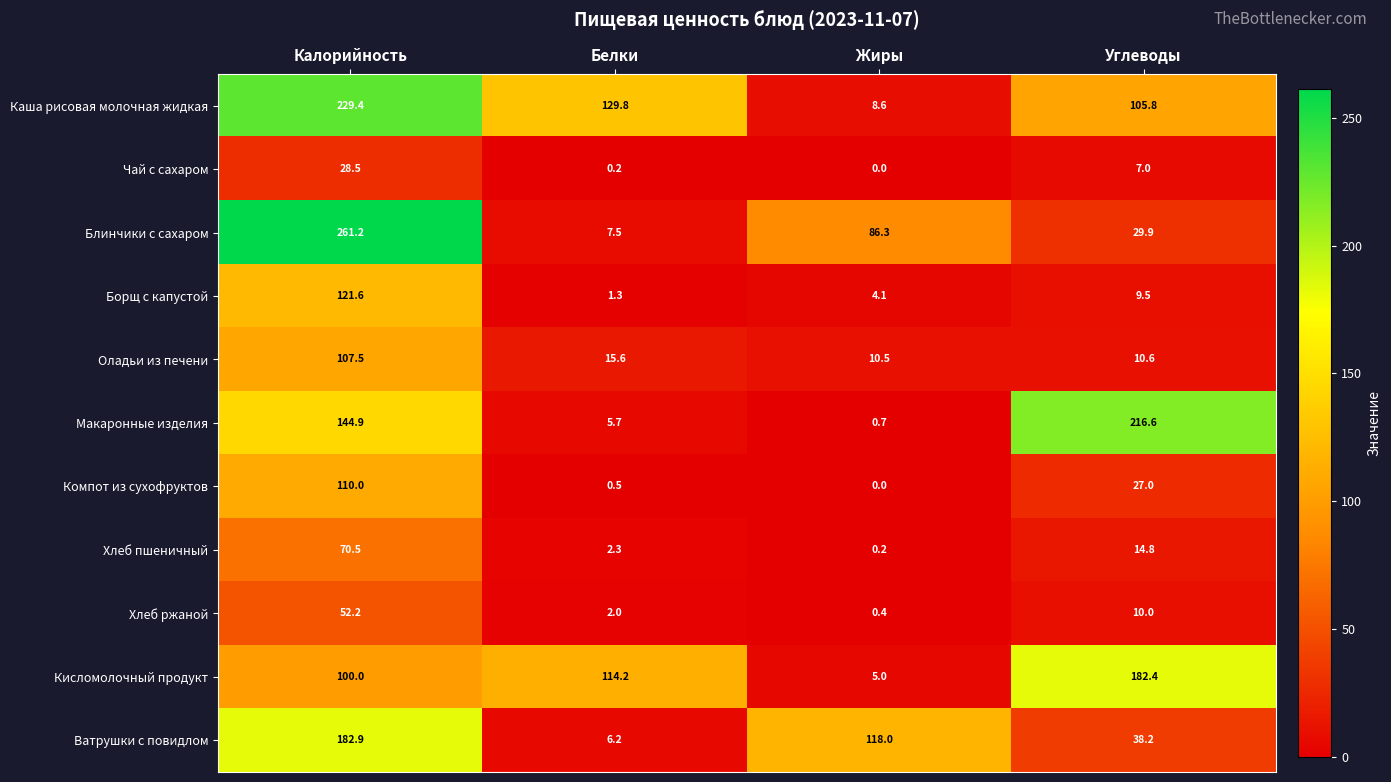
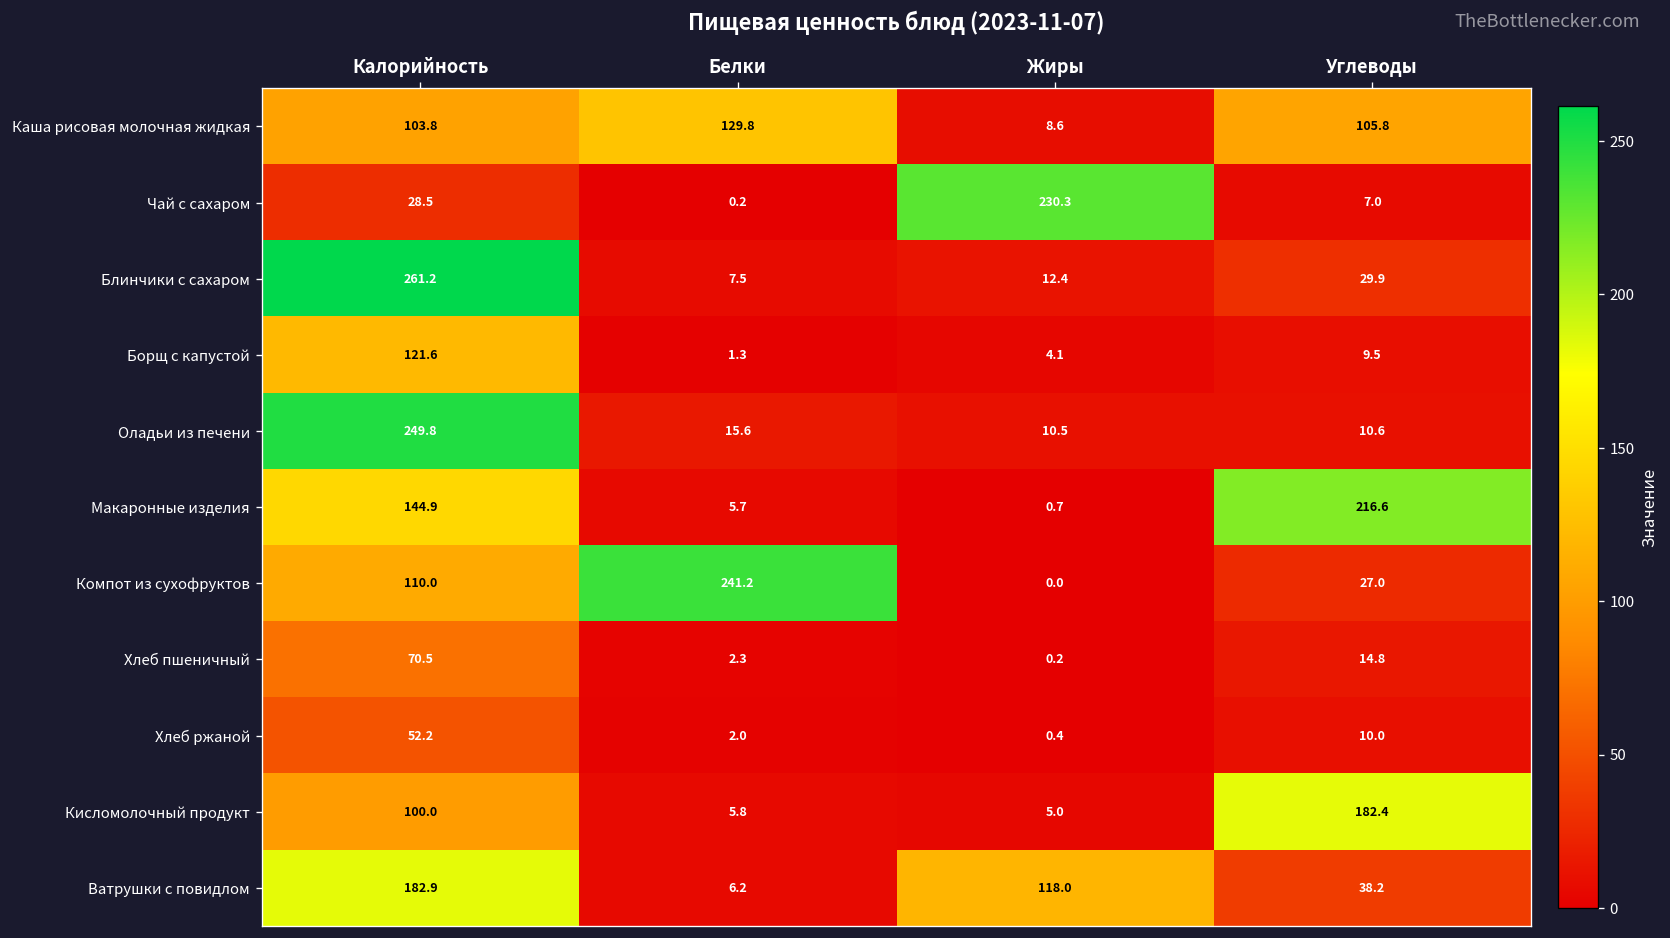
  {
    "Каша рисовая молочная жидкая": {
-     "Калорийность": 229.4,
+     "Калорийность": 103.8,
      "Белки": 129.8,
      "Жиры": 8.6,
      "Углеводы": 105.8
    },
    "Чай с сахаром": {
      "Калорийность": 28.5,
      "Белки": 0.2,
-     "Жиры": 0.0,
+     "Жиры": 230.3,
      "Углеводы": 7.0
    },
    "Блинчики с сахаром": {
      "Калорийность": 261.2,
      "Белки": 7.5,
-     "Жиры": 86.3,
+     "Жиры": 12.4,
      "Углеводы": 29.9
    },
    "Борщ с капустой": {
      "Калорийность": 121.6,
      "Белки": 1.3,
      "Жиры": 4.1,
      "Углеводы": 9.5
    },
    "Оладьи из печени": {
-     "Калорийность": 107.5,
+     "Калорийность": 249.8,
      "Белки": 15.6,
      "Жиры": 10.5,
      "Углеводы": 10.6
    },
    "Макаронные изделия": {
      "Калорийность": 144.9,
      "Белки": 5.7,
      "Жиры": 0.7,
      "Углеводы": 216.6
    },
    "Компот из сухофруктов": {
      "Калорийность": 110.0,
-     "Белки": 0.5,
+     "Белки": 241.2,
      "Жиры": 0.0,
      "Углеводы": 27.0
    },
    "Хлеб пшеничный": {
      "Калорийность": 70.5,
      "Белки": 2.3,
      "Жиры": 0.2,
      "Углеводы": 14.8
    },
    "Хлеб ржаной": {
      "Калорийность": 52.2,
      "Белки": 2.0,
      "Жиры": 0.4,
      "Углеводы": 10.0
    },
    "Кисломолочный продукт": {
      "Калорийность": 100.0,
-     "Белки": 114.2,
+     "Белки": 5.8,
      "Жиры": 5.0,
      "Углеводы": 182.4
    },
    "Ватрушки с повидлом": {
      "Калорийность": 182.9,
      "Белки": 6.2,
      "Жиры": 118.0,
      "Углеводы": 38.2
    }
  }
